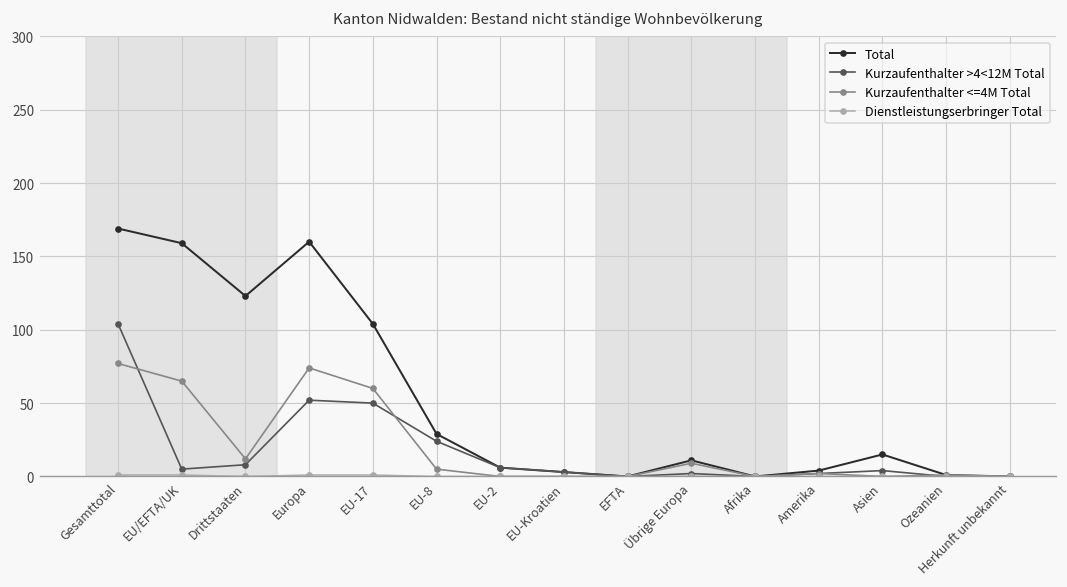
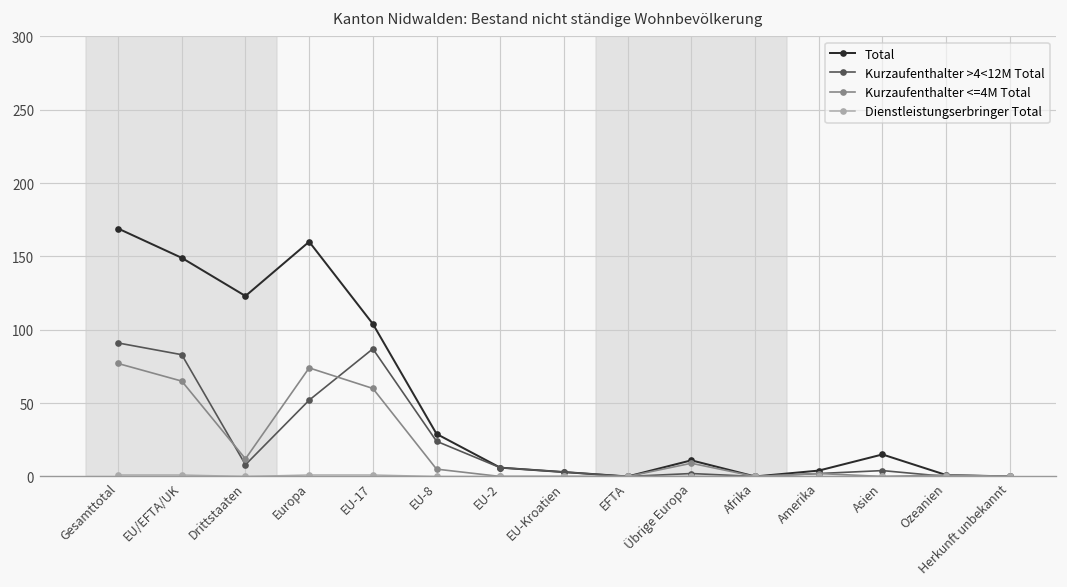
  {
    "Total": {
      "Gesamttotal": 169,
-     "EU/EFTA/UK": 159,
+     "EU/EFTA/UK": 149,
      "Drittstaaten": 123,
      "Europa": 160,
      "EU-17": 104,
      "EU-8": 29,
      "Asien": 15
    },
    "Kurzaufenthalter >4<12M Total": {
-     "Gesamttotal": 104,
-     "EU/EFTA/UK": 5,
+     "Gesamttotal": 91,
+     "EU/EFTA/UK": 83,
      "Drittstaaten": 8,
      "Europa": 52,
-     "EU-17": 50,
+     "EU-17": 87,
      "EU-8": 24,
      "Asien": 4
    }
  }
